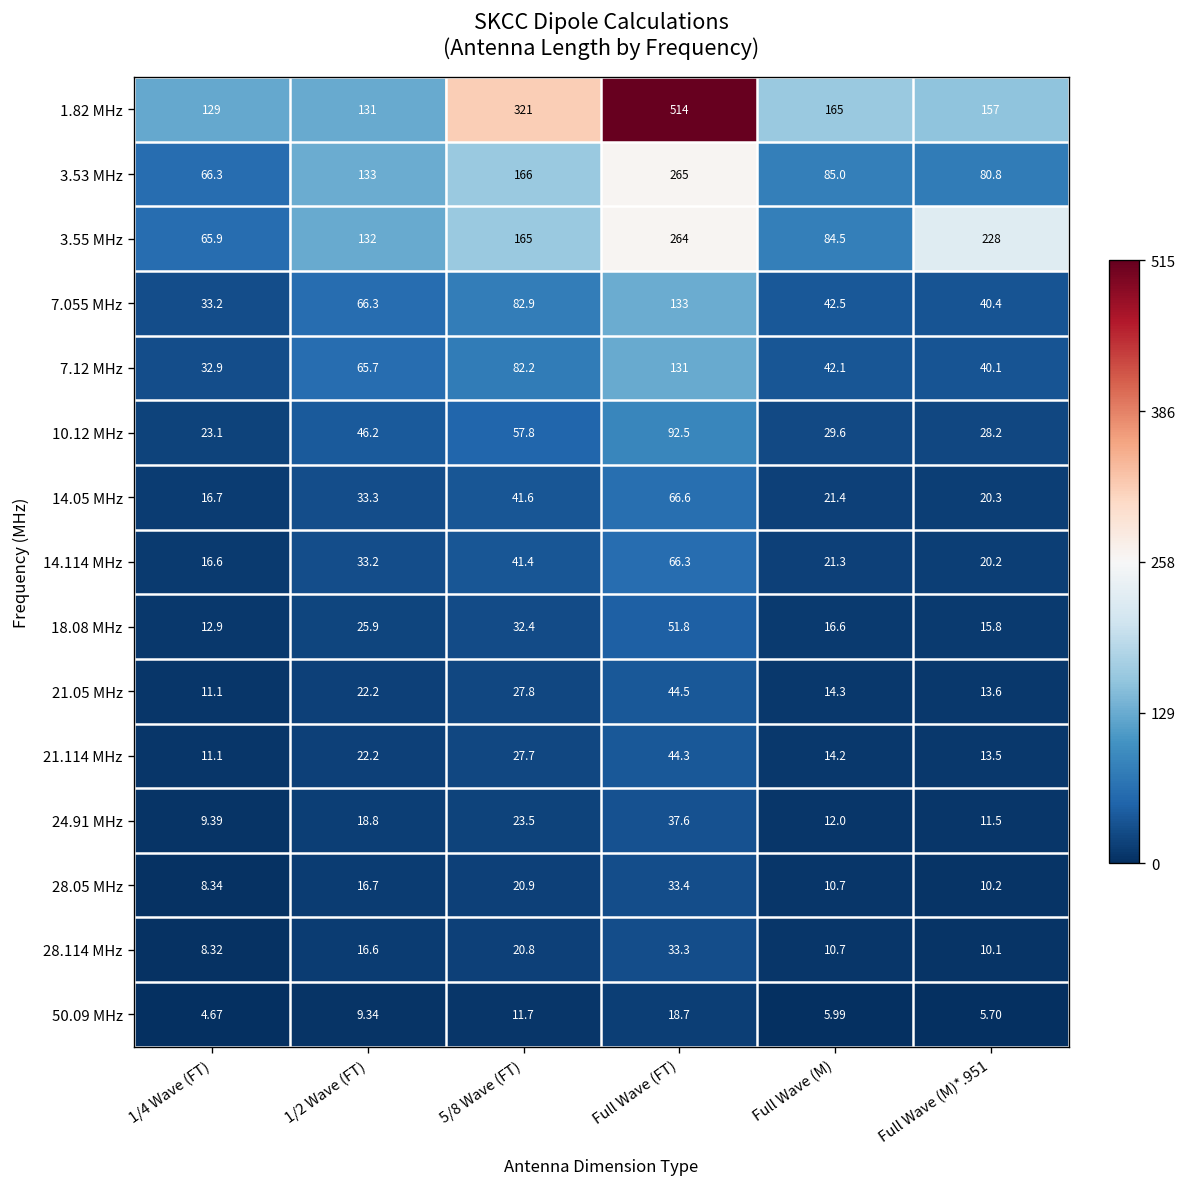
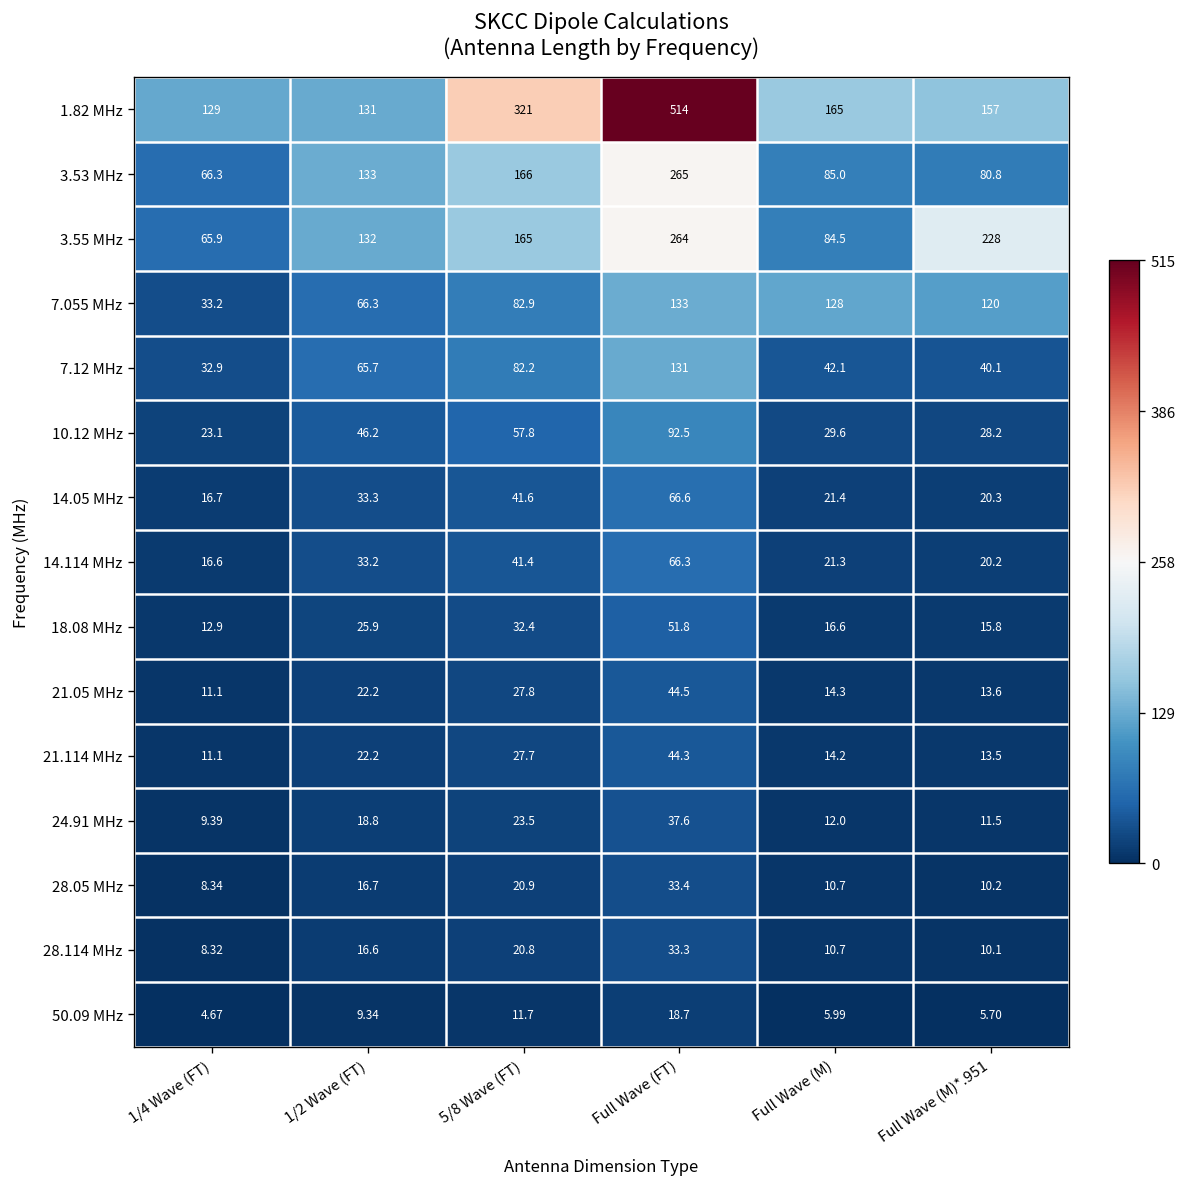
  {
    "1.82 MHz": {
      "1/4 Wave (FT)": 129,
      "1/2 Wave (FT)": 131,
      "5/8 Wave (FT)": 321,
      "Full Wave (FT)": 514,
      "Full Wave (M)": 165,
      "Full Wave (M)*.951": 157
    },
    "3.53 MHz": {
      "1/4 Wave (FT)": 66.3,
      "1/2 Wave (FT)": 133,
      "5/8 Wave (FT)": 166,
      "Full Wave (FT)": 265,
      "Full Wave (M)": 85.0,
      "Full Wave (M)*.951": 80.8
    },
    "3.55 MHz": {
      "1/4 Wave (FT)": 65.9,
      "1/2 Wave (FT)": 132,
      "5/8 Wave (FT)": 165,
      "Full Wave (FT)": 264,
      "Full Wave (M)": 84.5,
      "Full Wave (M)*.951": 228
    },
    "7.055 MHz": {
      "1/4 Wave (FT)": 33.2,
      "1/2 Wave (FT)": 66.3,
      "5/8 Wave (FT)": 82.9,
      "Full Wave (FT)": 133,
-     "Full Wave (M)": 42.5,
-     "Full Wave (M)*.951": 40.4
+     "Full Wave (M)": 128,
+     "Full Wave (M)*.951": 120
    },
    "7.12 MHz": {
      "1/4 Wave (FT)": 32.9,
      "1/2 Wave (FT)": 65.7,
      "5/8 Wave (FT)": 82.2,
      "Full Wave (FT)": 131,
      "Full Wave (M)": 42.1,
      "Full Wave (M)*.951": 40.1
    },
    "10.12 MHz": {
      "1/4 Wave (FT)": 23.1,
      "1/2 Wave (FT)": 46.2,
      "5/8 Wave (FT)": 57.8,
      "Full Wave (FT)": 92.5,
      "Full Wave (M)": 29.6,
      "Full Wave (M)*.951": 28.2
    },
    "14.05 MHz": {
      "1/4 Wave (FT)": 16.7,
      "1/2 Wave (FT)": 33.3,
      "5/8 Wave (FT)": 41.6,
      "Full Wave (FT)": 66.6,
      "Full Wave (M)": 21.4,
      "Full Wave (M)*.951": 20.3
    },
    "14.114 MHz": {
      "1/4 Wave (FT)": 16.6,
      "1/2 Wave (FT)": 33.2,
      "5/8 Wave (FT)": 41.4,
      "Full Wave (FT)": 66.3,
      "Full Wave (M)": 21.3,
      "Full Wave (M)*.951": 20.2
    },
    "18.08 MHz": {
      "1/4 Wave (FT)": 12.9,
      "1/2 Wave (FT)": 25.9,
      "5/8 Wave (FT)": 32.4,
      "Full Wave (FT)": 51.8,
      "Full Wave (M)": 16.6,
      "Full Wave (M)*.951": 15.8
    },
    "21.05 MHz": {
      "1/4 Wave (FT)": 11.1,
      "1/2 Wave (FT)": 22.2,
      "5/8 Wave (FT)": 27.8,
      "Full Wave (FT)": 44.5,
      "Full Wave (M)": 14.3,
      "Full Wave (M)*.951": 13.6
    },
    "21.114 MHz": {
      "1/4 Wave (FT)": 11.1,
      "1/2 Wave (FT)": 22.2,
      "5/8 Wave (FT)": 27.7,
      "Full Wave (FT)": 44.3,
      "Full Wave (M)": 14.2,
      "Full Wave (M)*.951": 13.5
    },
    "24.91 MHz": {
      "1/4 Wave (FT)": 9.39,
      "1/2 Wave (FT)": 18.8,
      "5/8 Wave (FT)": 23.5,
      "Full Wave (FT)": 37.6,
      "Full Wave (M)": 12.0,
      "Full Wave (M)*.951": 11.5
    },
    "28.05 MHz": {
      "1/4 Wave (FT)": 8.34,
      "1/2 Wave (FT)": 16.7,
      "5/8 Wave (FT)": 20.9,
      "Full Wave (FT)": 33.4,
      "Full Wave (M)": 10.7,
      "Full Wave (M)*.951": 10.2
    },
    "28.114 MHz": {
      "1/4 Wave (FT)": 8.32,
      "1/2 Wave (FT)": 16.6,
      "5/8 Wave (FT)": 20.8,
      "Full Wave (FT)": 33.3,
      "Full Wave (M)": 10.7,
      "Full Wave (M)*.951": 10.1
    },
    "50.09 MHz": {
      "1/4 Wave (FT)": 4.67,
      "1/2 Wave (FT)": 9.34,
      "5/8 Wave (FT)": 11.7,
      "Full Wave (FT)": 18.7,
      "Full Wave (M)": 5.99,
      "Full Wave (M)*.951": 5.70
    }
  }
